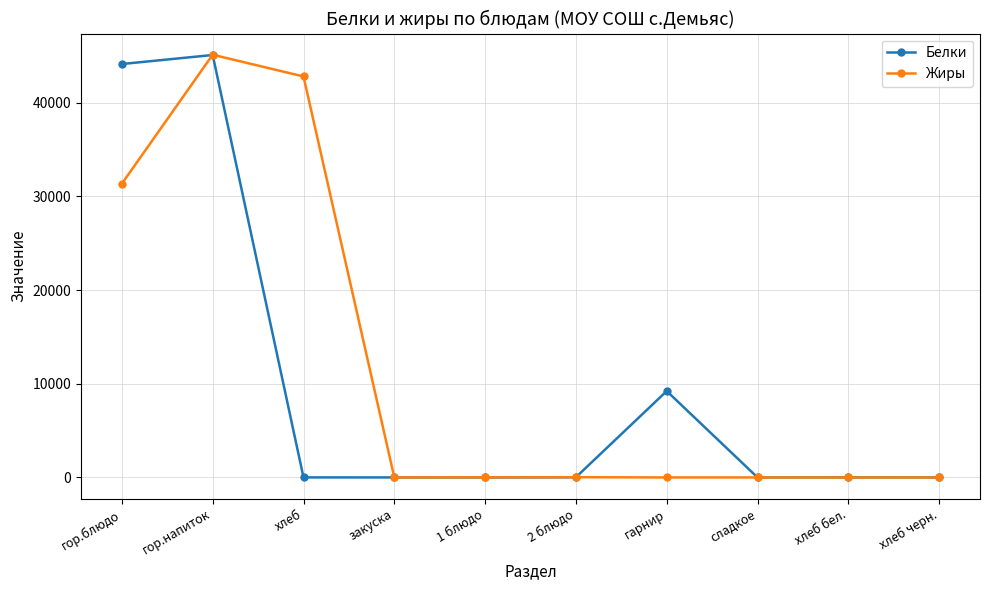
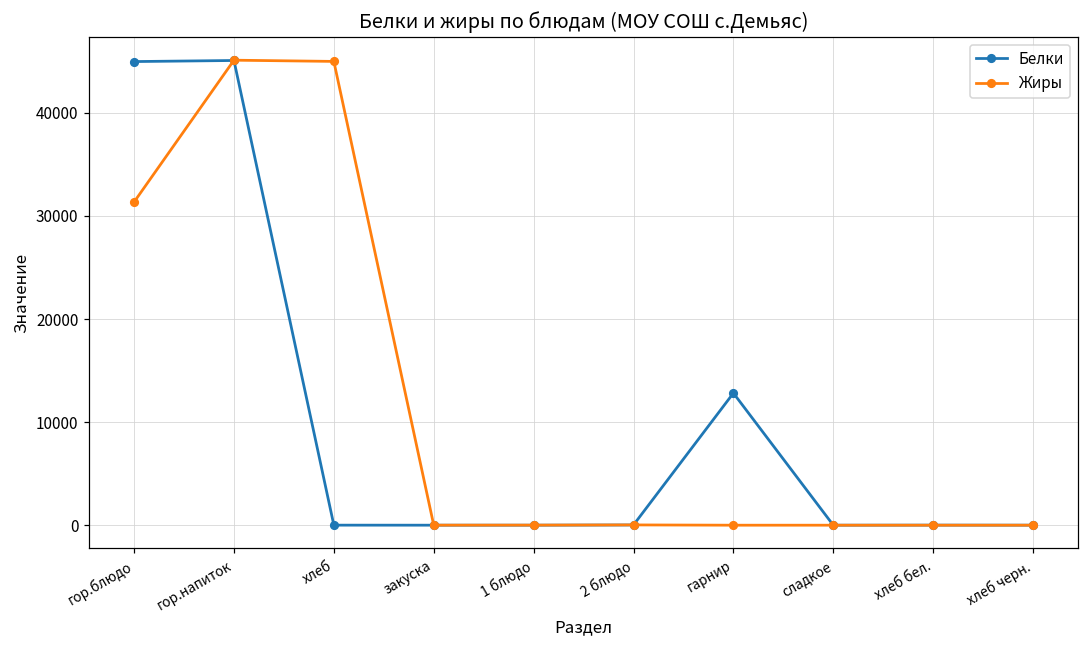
  {
    "Белки": {
-     "гор.блюдо": 44000,
+     "гор.блюдо": 45000,
      "хлеб": 0,
-     "гарнир": 9000
+     "гарнир": 13000
    },
    "Жиры": {
      "гор.блюдо": 31000,
-     "хлеб": 43000,
+     "хлеб": 45000,
      "гарнир": 0
    }
  }
